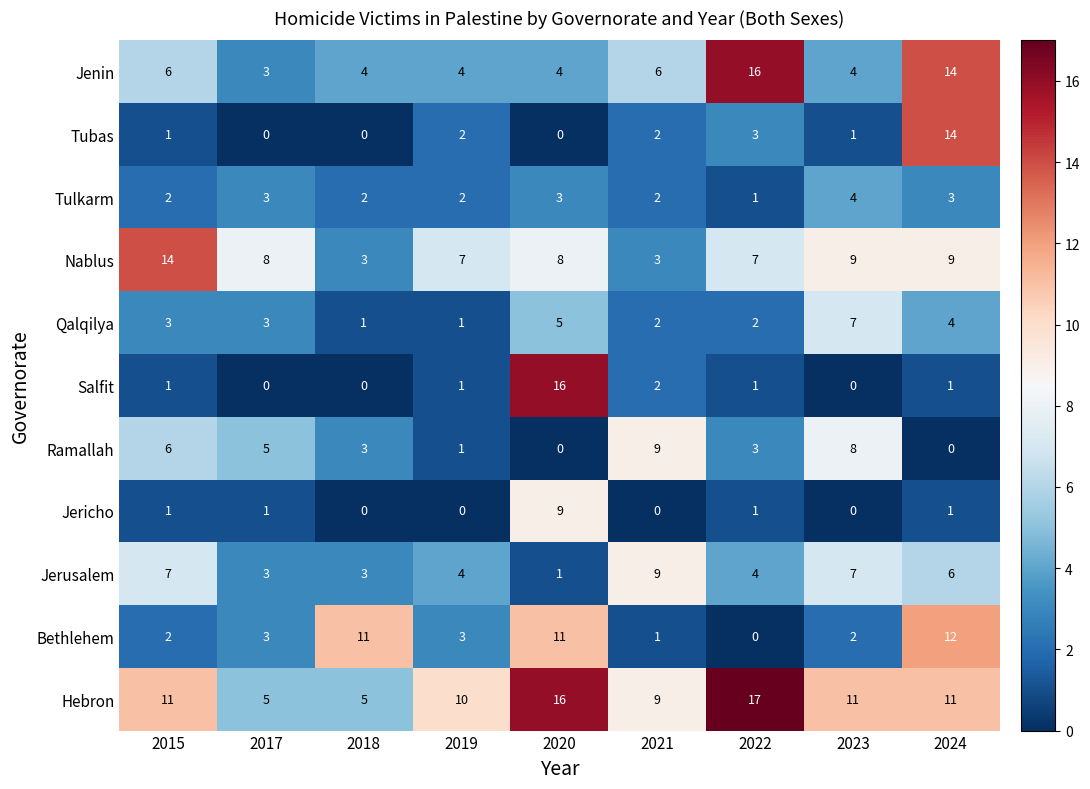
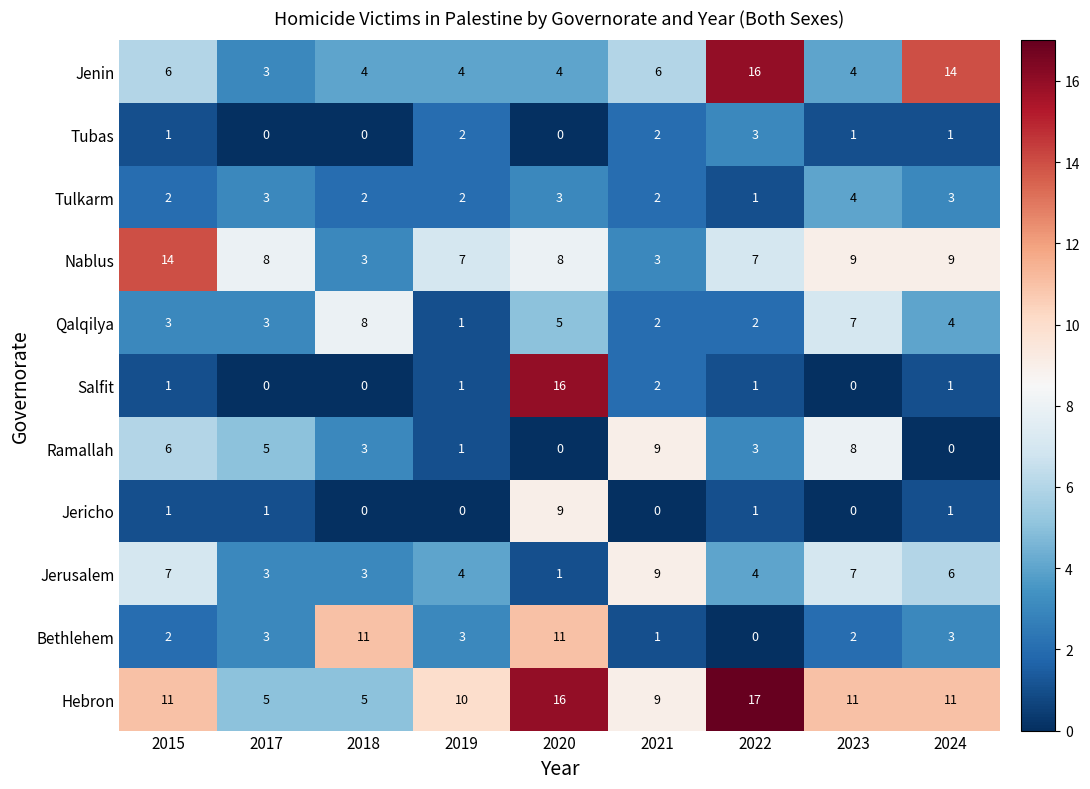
  {
    "Jenin": {
      "2015": 6,
      "2017": 3,
      "2018": 4,
      "2019": 4,
      "2020": 4,
      "2021": 6,
      "2022": 16,
      "2023": 4,
      "2024": 14
    },
    "Tubas": {
      "2015": 1,
      "2017": 0,
      "2018": 0,
      "2019": 2,
      "2020": 0,
      "2021": 2,
      "2022": 3,
      "2023": 1,
-     "2024": 14
+     "2024": 1
    },
    "Tulkarm": {
      "2015": 2,
      "2017": 3,
      "2018": 2,
      "2019": 2,
      "2020": 3,
      "2021": 2,
      "2022": 1,
      "2023": 4,
      "2024": 3
    },
    "Nablus": {
      "2015": 14,
      "2017": 8,
      "2018": 3,
      "2019": 7,
      "2020": 8,
      "2021": 3,
      "2022": 7,
      "2023": 9,
      "2024": 9
    },
    "Qalqilya": {
      "2015": 3,
      "2017": 3,
-     "2018": 1,
+     "2018": 8,
      "2019": 1,
      "2020": 5,
      "2021": 2,
      "2022": 2,
      "2023": 7,
      "2024": 4
    },
    "Salfit": {
      "2015": 1,
      "2017": 0,
      "2018": 0,
      "2019": 1,
      "2020": 16,
      "2021": 2,
      "2022": 1,
      "2023": 0,
      "2024": 1
    },
    "Ramallah": {
      "2015": 6,
      "2017": 5,
      "2018": 3,
      "2019": 1,
      "2020": 0,
      "2021": 9,
      "2022": 3,
      "2023": 8,
      "2024": 0
    },
    "Jericho": {
      "2015": 1,
      "2017": 1,
      "2018": 0,
      "2019": 0,
      "2020": 9,
      "2021": 0,
      "2022": 1,
      "2023": 0,
      "2024": 1
    },
    "Jerusalem": {
      "2015": 7,
      "2017": 3,
      "2018": 3,
      "2019": 4,
      "2020": 1,
      "2021": 9,
      "2022": 4,
      "2023": 7,
      "2024": 6
    },
    "Bethlehem": {
      "2015": 2,
      "2017": 3,
      "2018": 11,
      "2019": 3,
      "2020": 11,
      "2021": 1,
      "2022": 0,
      "2023": 2,
-     "2024": 12
+     "2024": 3
    },
    "Hebron": {
      "2015": 11,
      "2017": 5,
      "2018": 5,
      "2019": 10,
      "2020": 16,
      "2021": 9,
      "2022": 17,
      "2023": 11,
      "2024": 11
    }
  }
